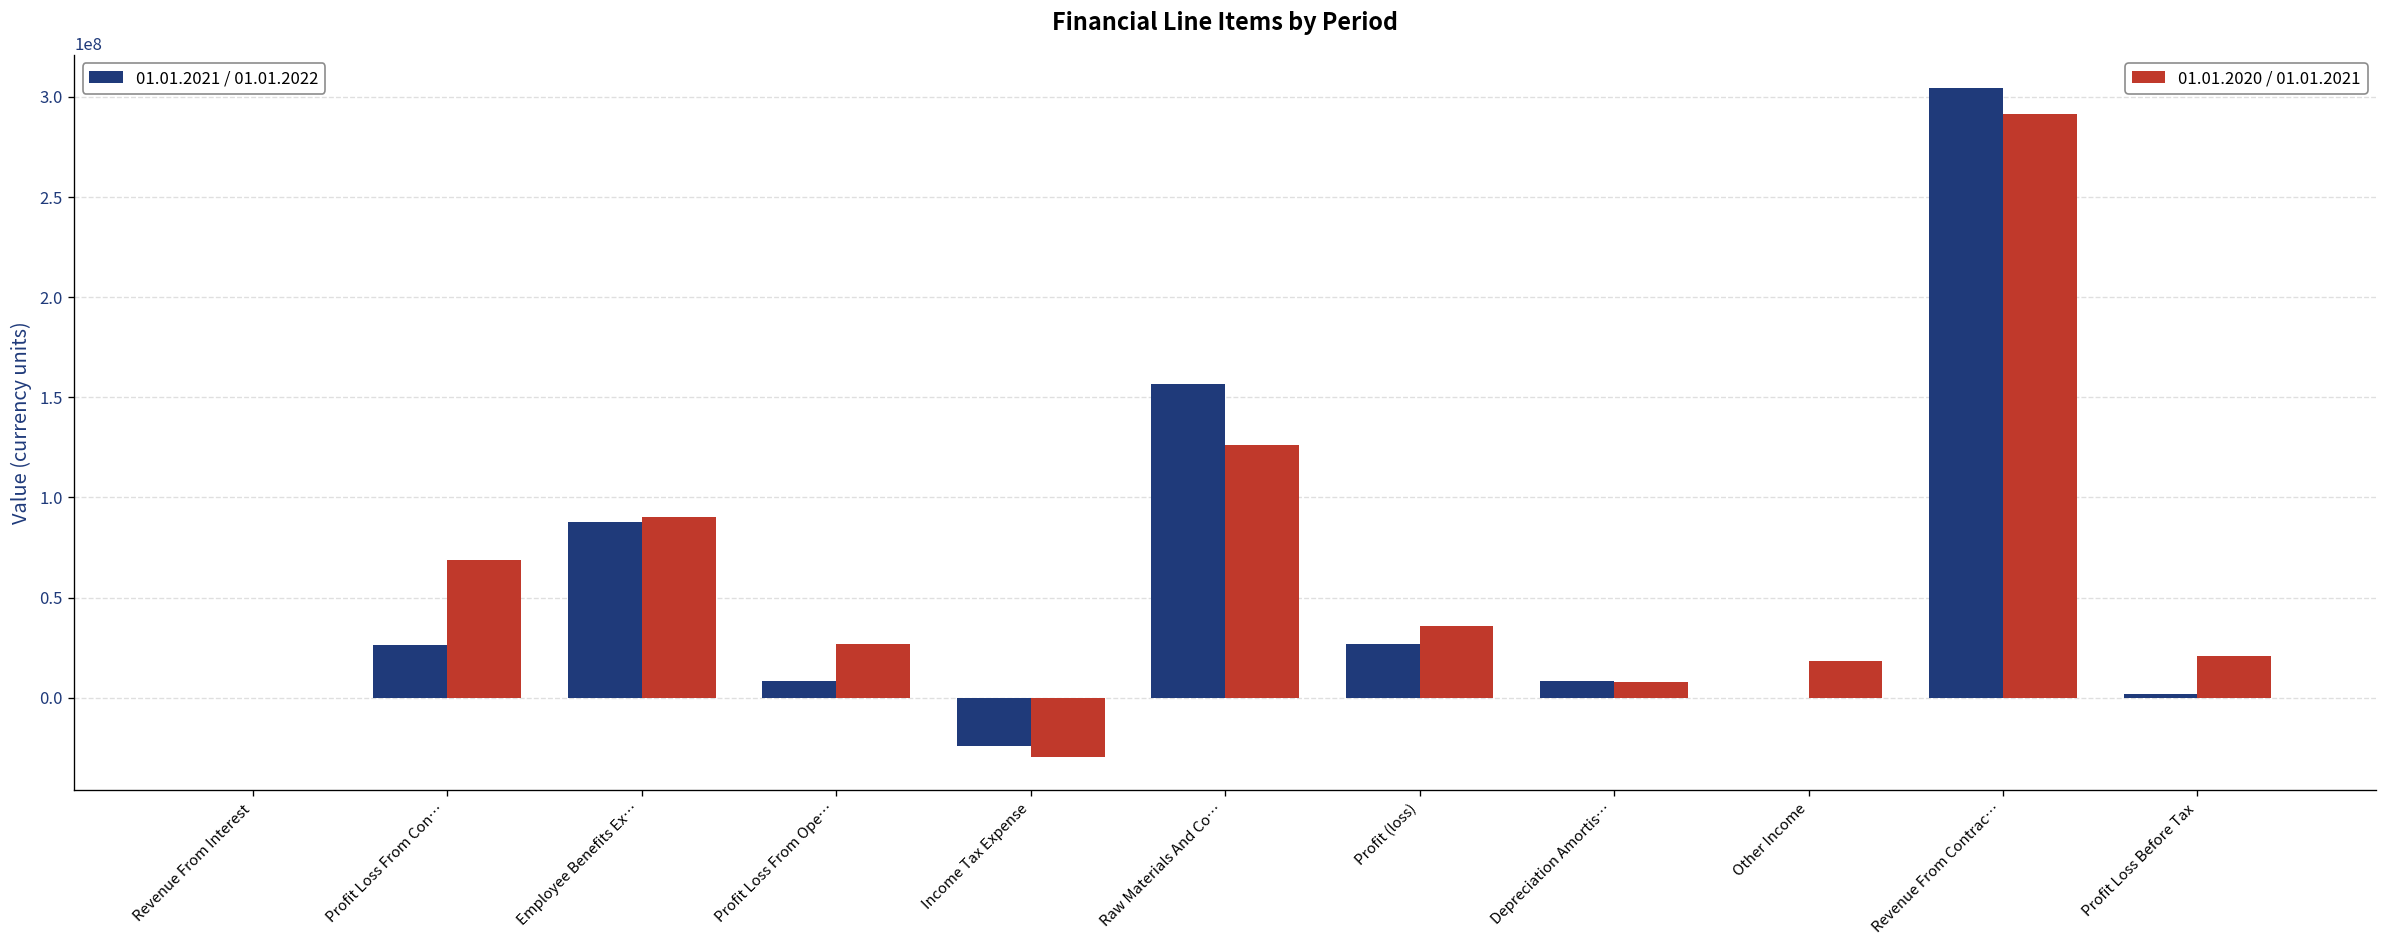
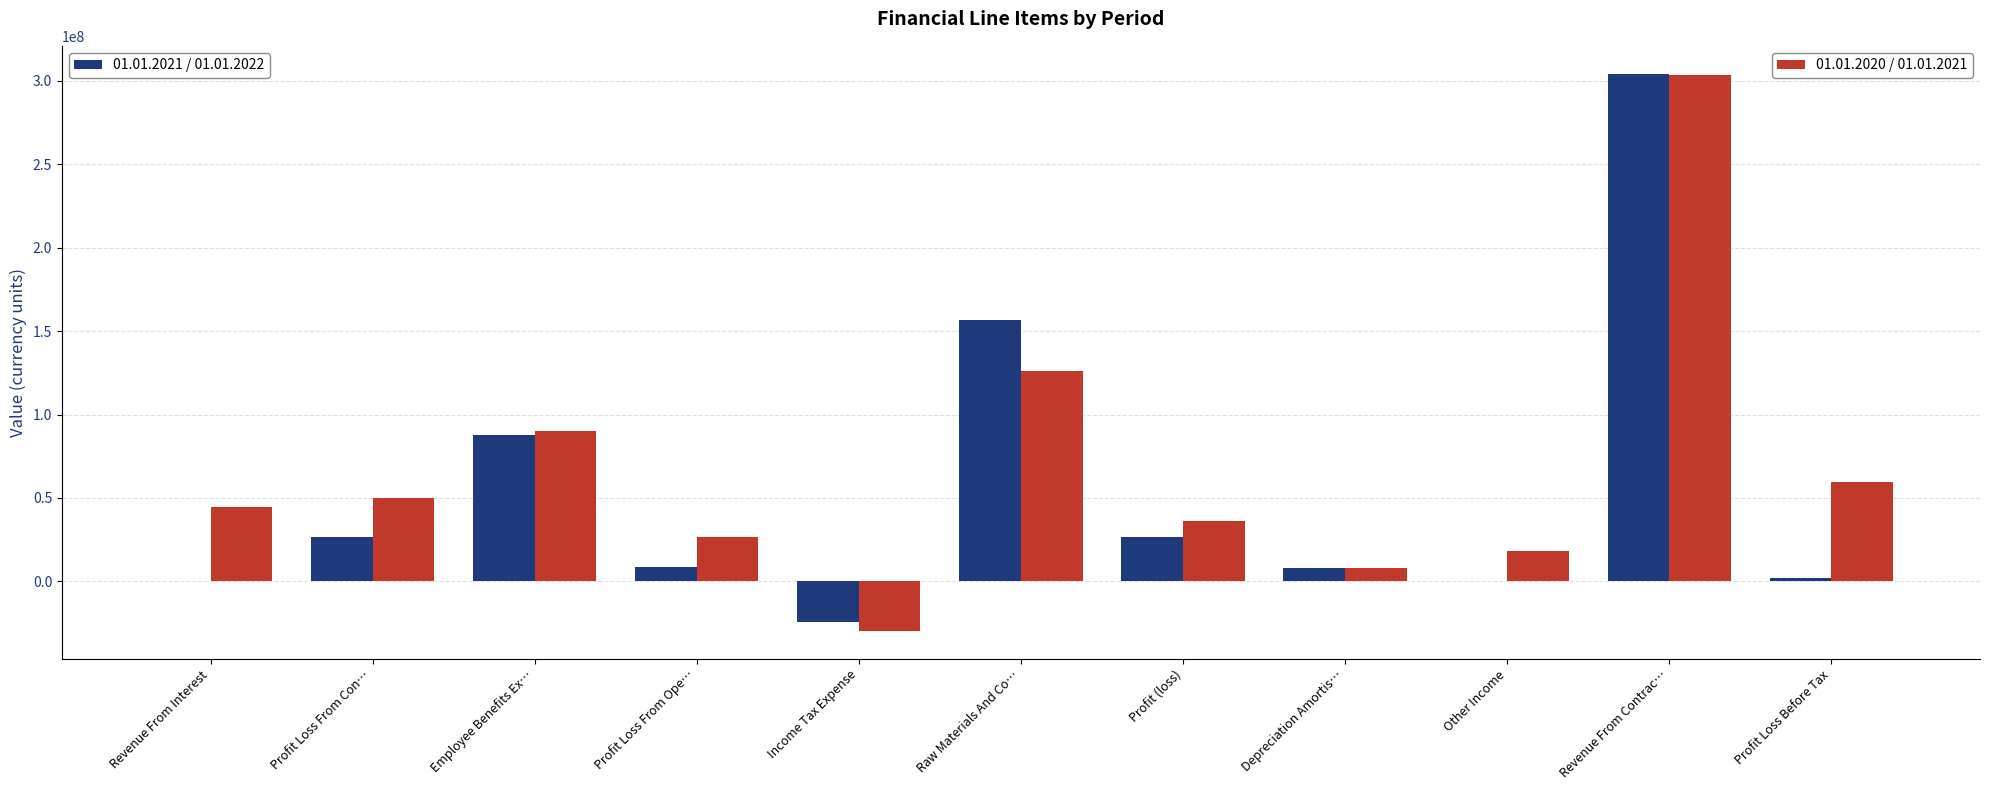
  {
    "01.01.2020 / 01.01.2021": {
-     "Revenue From Interest": 0,
-     "Profit Loss From Con…": 69000000,
+     "Revenue From Interest": 45000000,
+     "Profit Loss From Con…": 50000000,
      "Employee Benefits Ex…": 90000000,
      "Profit Loss From Ope…": 27000000,
      "Income Tax Expense": -30000000,
      "Raw Materials And Co…": 126000000,
      "Profit (loss)": 36000000,
      "Depreciation Amortis…": 8000000,
      "Other Income": 18000000,
-     "Revenue From Contrac…": 291000000,
-     "Profit Loss Before Tax": 21000000
+     "Revenue From Contrac…": 303000000,
+     "Profit Loss Before Tax": 59000000
    }
  }
